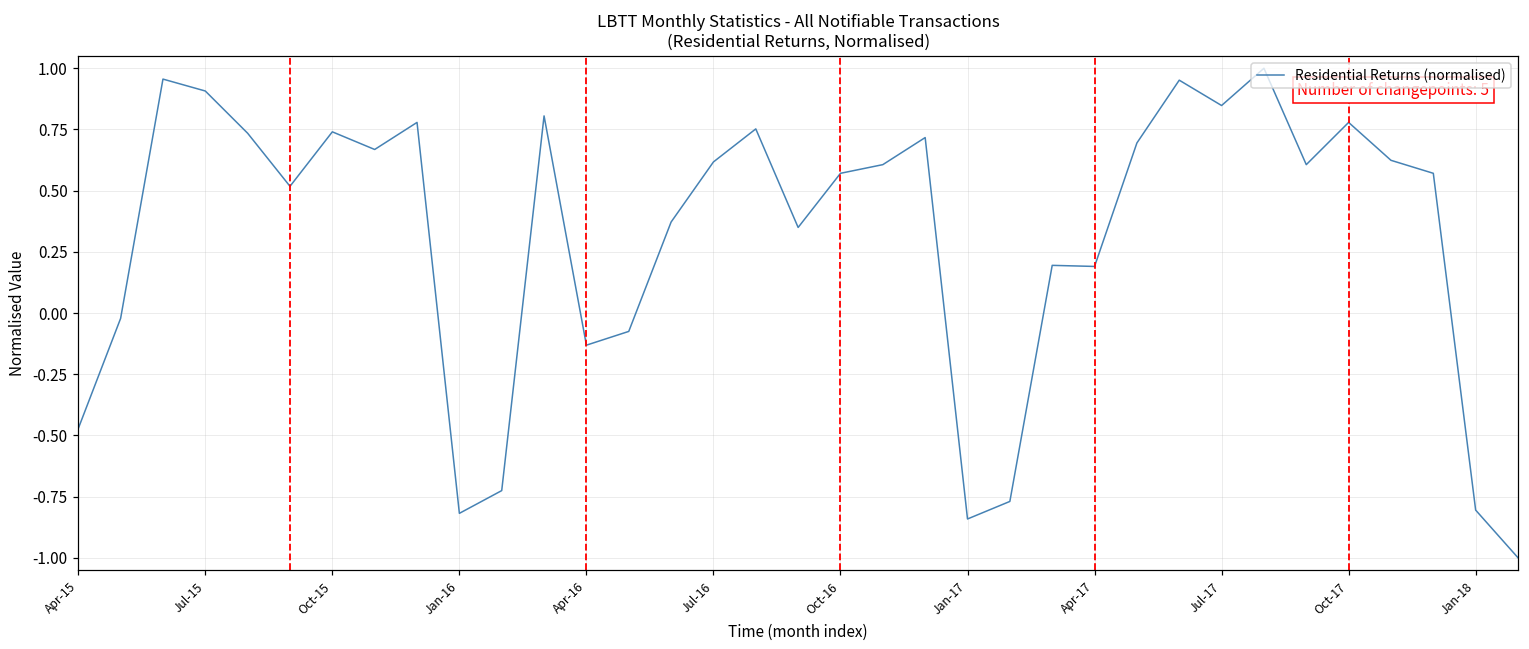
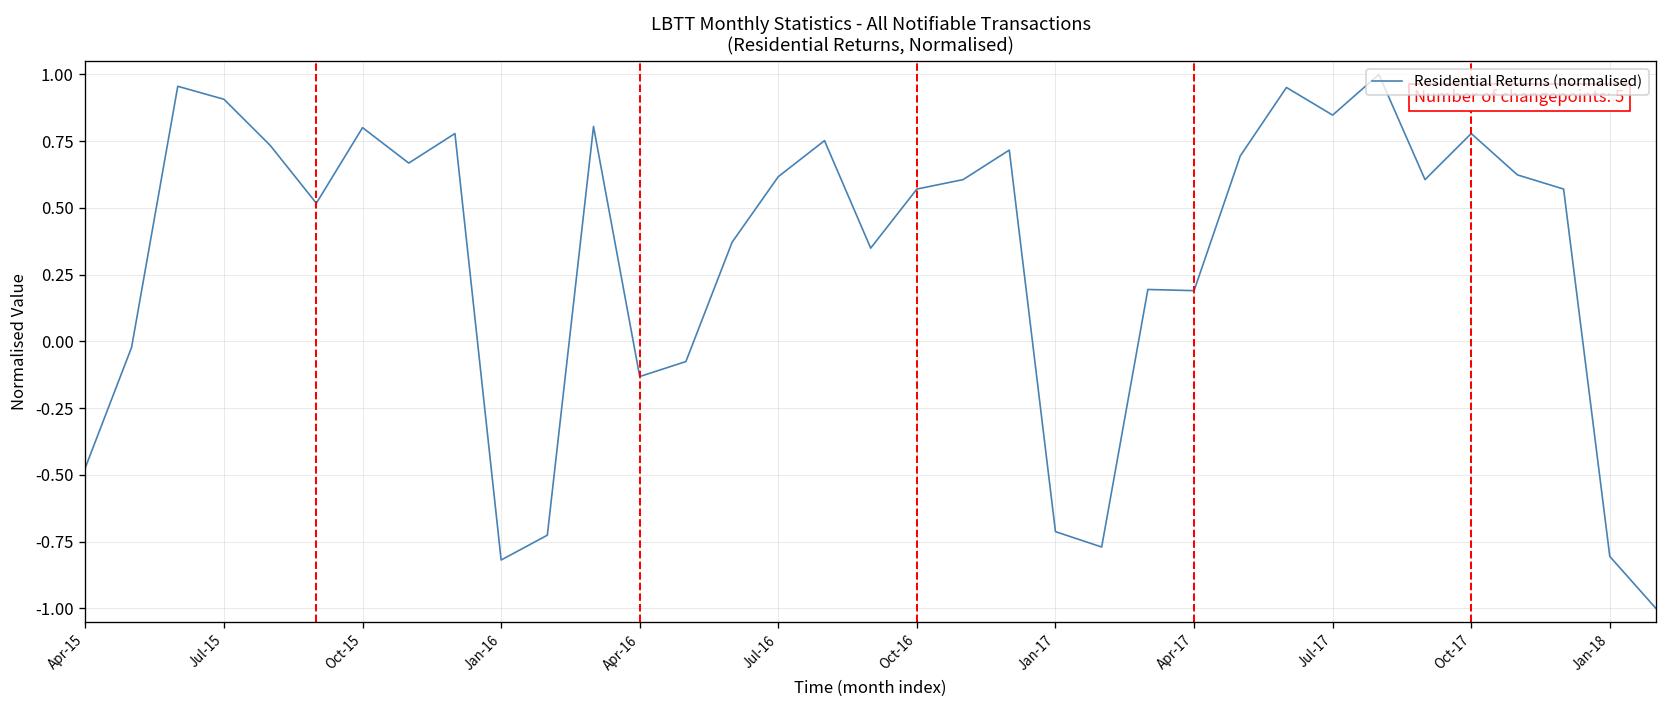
  {
    "Apr-15": -0.47,
    "Jul-15": 0.91,
-   "Oct-15": 0.74,
+   "Oct-15": 0.80,
    "Jan-16": -0.82,
    "Apr-16": -0.13,
    "Jul-16": 0.62,
    "Oct-16": 0.57,
-   "Jan-17": -0.84,
+   "Jan-17": -0.71,
    "Apr-17": 0.19,
    "Jul-17": 0.85,
    "Jan-18": -0.81
  }
